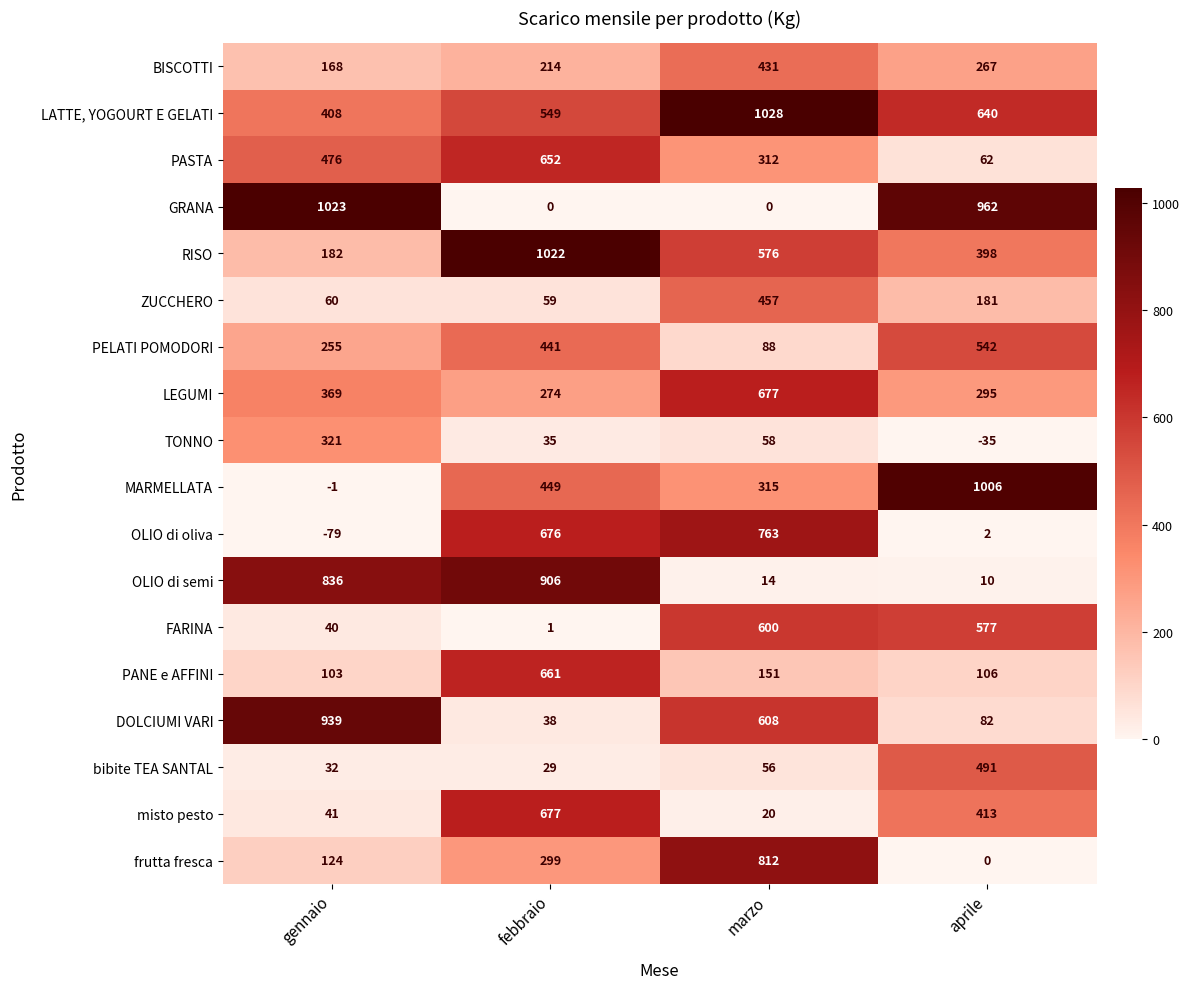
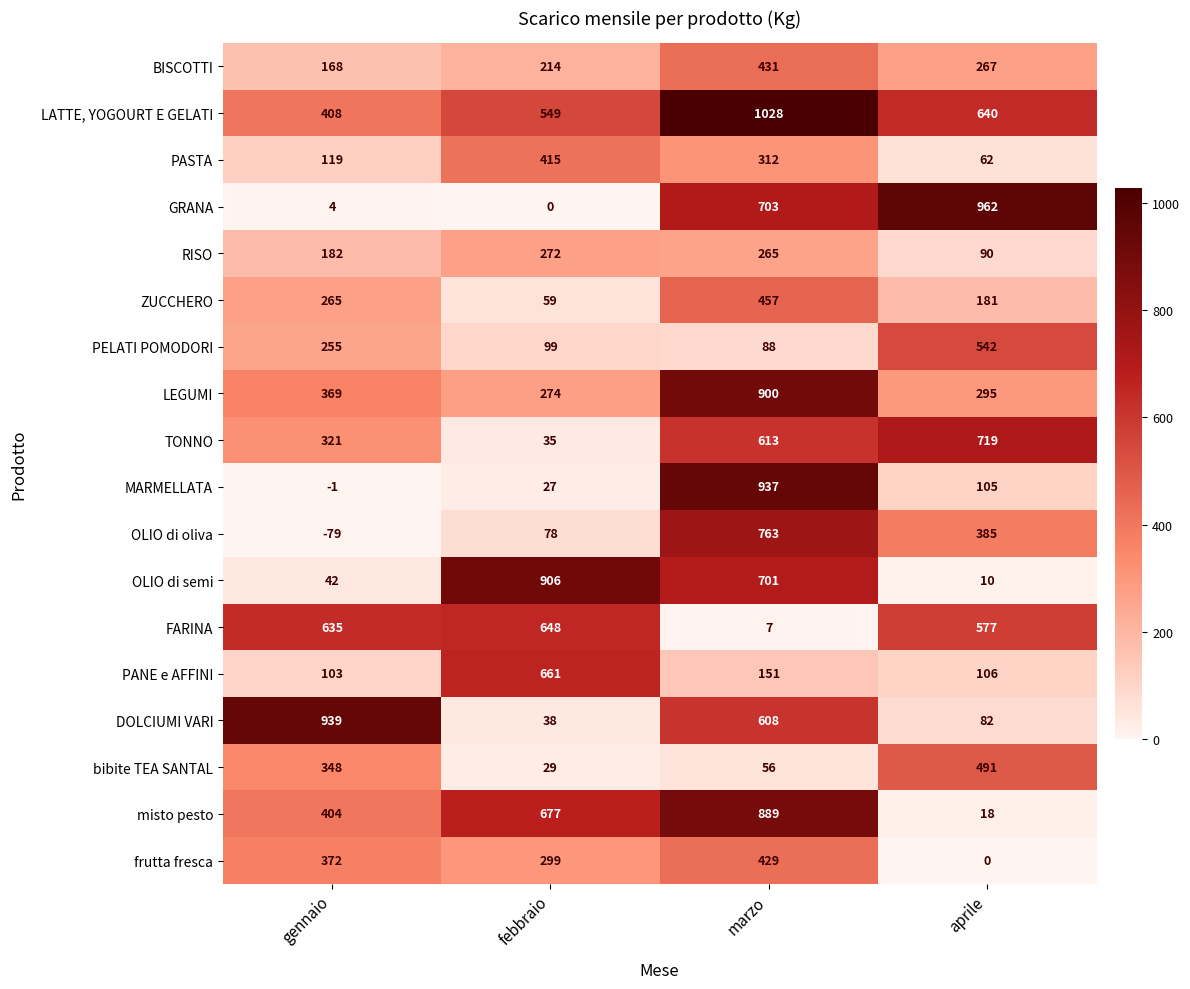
  {
    "BISCOTTI": {
      "gennaio": 168,
      "febbraio": 214,
      "marzo": 431,
      "aprile": 267
    },
    "LATTE, YOGOURT E GELATI": {
      "gennaio": 408,
      "febbraio": 549,
      "marzo": 1028,
      "aprile": 640
    },
    "PASTA": {
-     "gennaio": 476,
-     "febbraio": 652,
+     "gennaio": 119,
+     "febbraio": 415,
      "marzo": 312,
      "aprile": 62
    },
    "GRANA": {
-     "gennaio": 1023,
+     "gennaio": 4,
      "febbraio": 0,
-     "marzo": 0,
+     "marzo": 703,
      "aprile": 962
    },
    "RISO": {
      "gennaio": 182,
-     "febbraio": 1022,
-     "marzo": 576,
-     "aprile": 398
+     "febbraio": 272,
+     "marzo": 265,
+     "aprile": 90
    },
    "ZUCCHERO": {
-     "gennaio": 60,
+     "gennaio": 265,
      "febbraio": 59,
      "marzo": 457,
      "aprile": 181
    },
    "PELATI POMODORI": {
      "gennaio": 255,
-     "febbraio": 441,
+     "febbraio": 99,
      "marzo": 88,
      "aprile": 542
    },
    "LEGUMI": {
      "gennaio": 369,
      "febbraio": 274,
-     "marzo": 677,
+     "marzo": 900,
      "aprile": 295
    },
    "TONNO": {
      "gennaio": 321,
      "febbraio": 35,
-     "marzo": 58,
-     "aprile": -35
+     "marzo": 613,
+     "aprile": 719
    },
    "MARMELLATA": {
      "gennaio": -1,
-     "febbraio": 449,
-     "marzo": 315,
-     "aprile": 1006
+     "febbraio": 27,
+     "marzo": 937,
+     "aprile": 105
    },
    "OLIO di oliva": {
      "gennaio": -79,
-     "febbraio": 676,
+     "febbraio": 78,
      "marzo": 763,
-     "aprile": 2
+     "aprile": 385
    },
    "OLIO di semi": {
-     "gennaio": 836,
+     "gennaio": 42,
      "febbraio": 906,
-     "marzo": 14,
+     "marzo": 701,
      "aprile": 10
    },
    "FARINA": {
-     "gennaio": 40,
-     "febbraio": 1,
-     "marzo": 600,
+     "gennaio": 635,
+     "febbraio": 648,
+     "marzo": 7,
      "aprile": 577
    },
    "PANE e AFFINI": {
      "gennaio": 103,
      "febbraio": 661,
      "marzo": 151,
      "aprile": 106
    },
    "DOLCIUMI VARI": {
      "gennaio": 939,
      "febbraio": 38,
      "marzo": 608,
      "aprile": 82
    },
    "bibite TEA SANTAL": {
-     "gennaio": 32,
+     "gennaio": 348,
      "febbraio": 29,
      "marzo": 56,
      "aprile": 491
    },
    "misto pesto": {
-     "gennaio": 41,
+     "gennaio": 404,
      "febbraio": 677,
-     "marzo": 20,
-     "aprile": 413
+     "marzo": 889,
+     "aprile": 18
    },
    "frutta fresca": {
-     "gennaio": 124,
+     "gennaio": 372,
      "febbraio": 299,
-     "marzo": 812,
+     "marzo": 429,
      "aprile": 0
    }
  }
